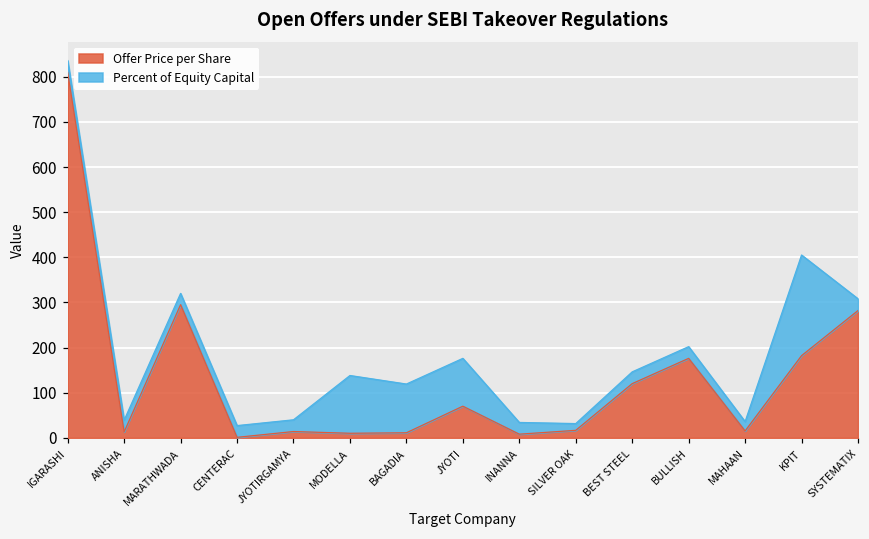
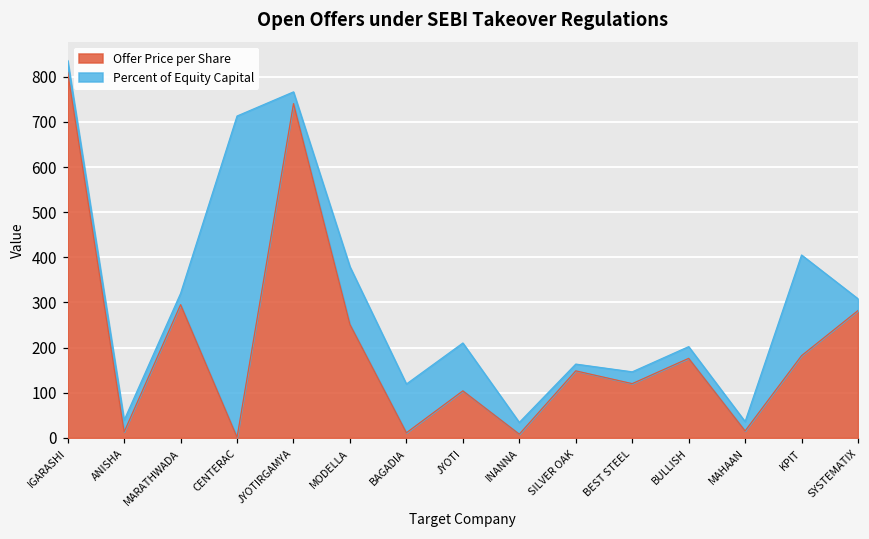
  {
    "Offer Price per Share": {
      "IGARASHI": 810,
      "ANISHA": 10,
      "MARATHWADA": 300,
      "CENTERAC": 0,
-     "JYOTIRGAMYA": 10,
-     "MODELLA": 10,
+     "JYOTIRGAMYA": 740,
+     "MODELLA": 250,
      "BAGADIA": 10,
-     "JYOTI": 70,
+     "JYOTI": 100,
      "INANNA": 10,
-     "SILVER OAK": 20,
+     "SILVER OAK": 150,
      "BEST STEEL": 120,
      "BULLISH": 180,
      "MAHAAN": 20,
      "KPIT": 180,
      "SYSTEMATIX": 280
    },
    "Percent of Equity Capital": {
      "IGARASHI": 30,
      "ANISHA": 30,
      "MARATHWADA": 30,
-     "CENTERAC": 30,
+     "CENTERAC": 710,
      "JYOTIRGAMYA": 30,
      "MODELLA": 130,
      "BAGADIA": 110,
      "JYOTI": 110,
      "INANNA": 30,
      "SILVER OAK": 10,
      "BEST STEEL": 30,
      "BULLISH": 30,
      "MAHAAN": 20,
      "KPIT": 220,
      "SYSTEMATIX": 30
    }
  }
